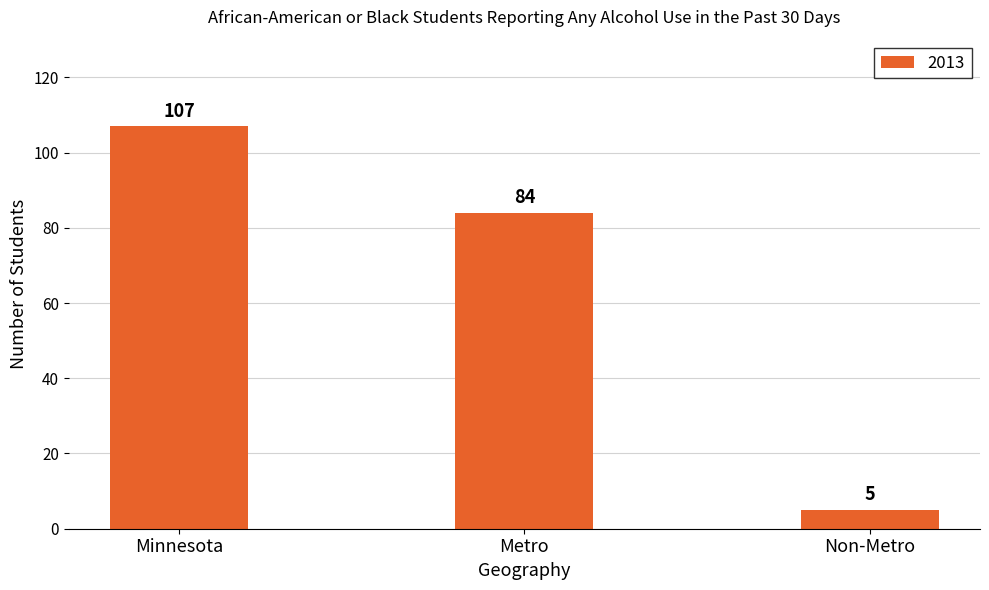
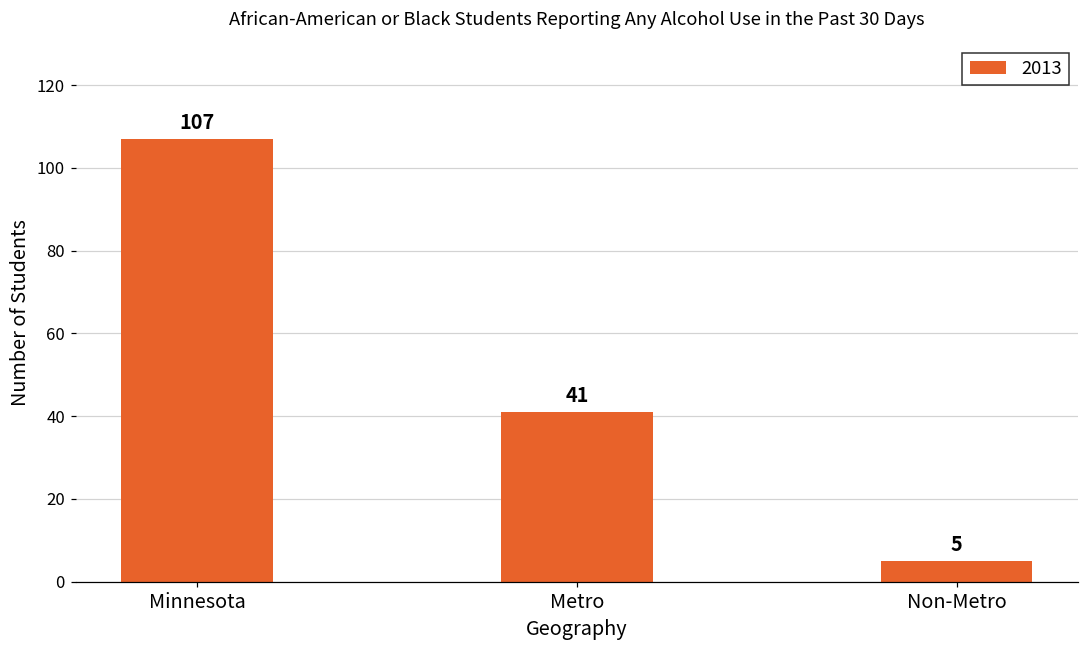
  {
    "Minnesota": 107,
-   "Metro": 84,
+   "Metro": 41,
    "Non-Metro": 5
  }
